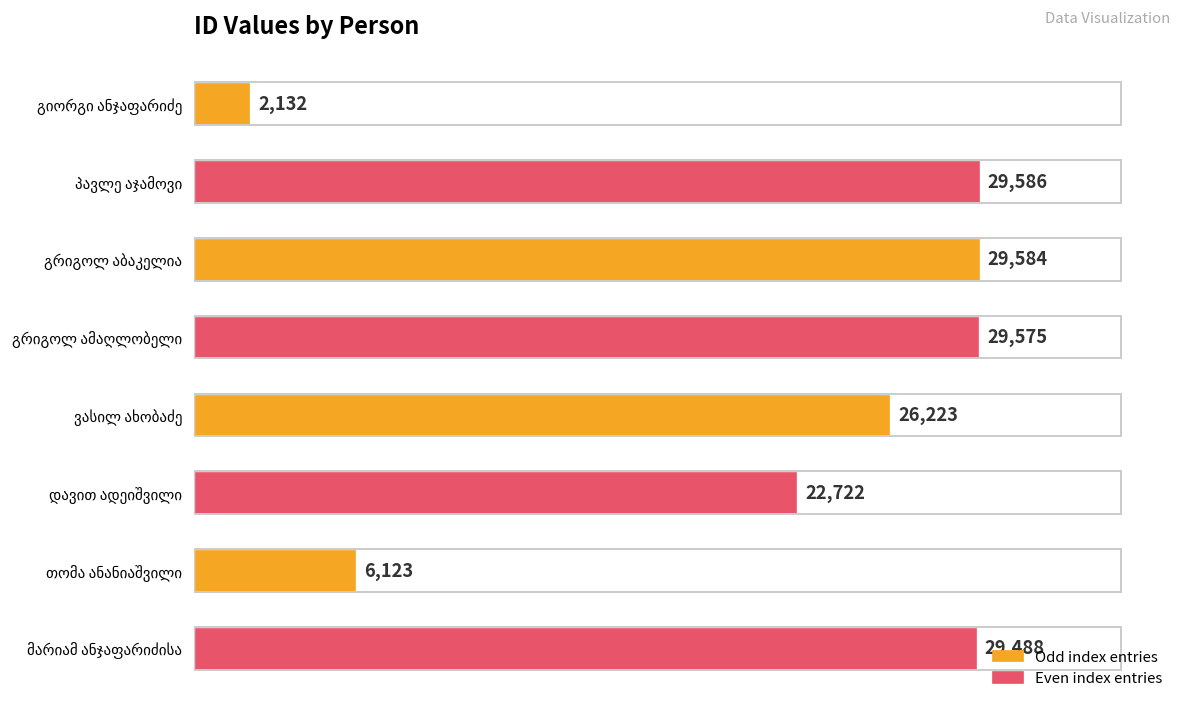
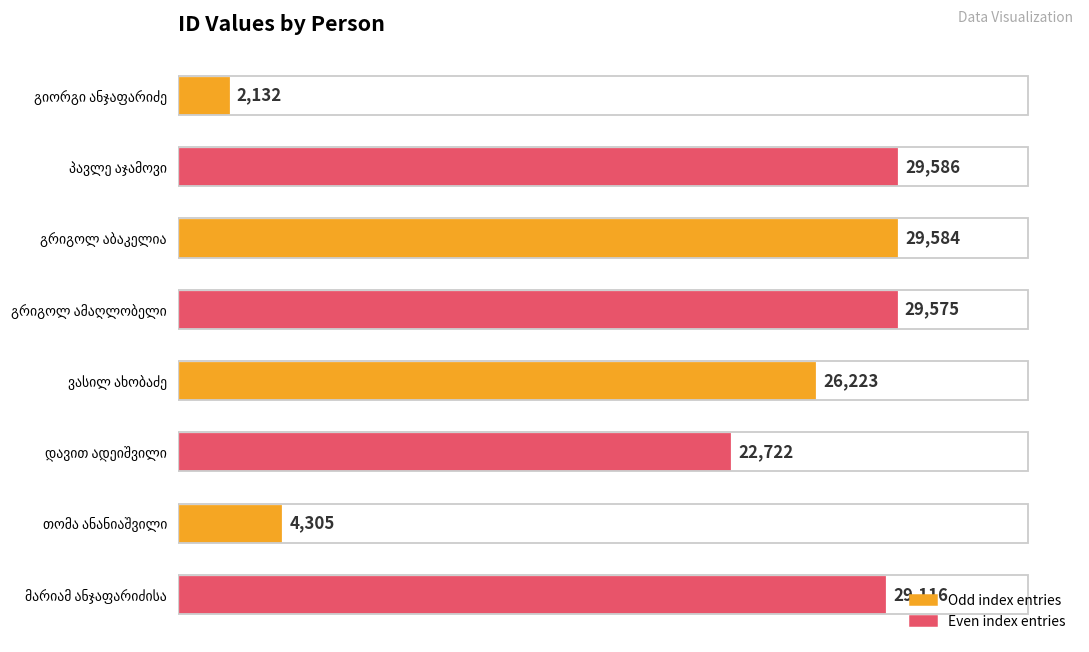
  {
    "გიორგი ანჯაფარიძე": "2,132",
    "პავლე აჯამოვი": "29,586",
    "გრიგოლ აბაკელია": "29,584",
    "გრიგოლ ამაღლობელი": "29,575",
    "ვასილ ახობაძე": "26,223",
    "დავით ადეიშვილი": "22,722",
-   "თომა ანანიაშვილი": "6,123",
-   "მარიამ ანჯაფარიძისა": "29,488"
+   "თომა ანანიაშვილი": "4,305",
+   "მარიამ ანჯაფარიძისა": "29,116"
  }
